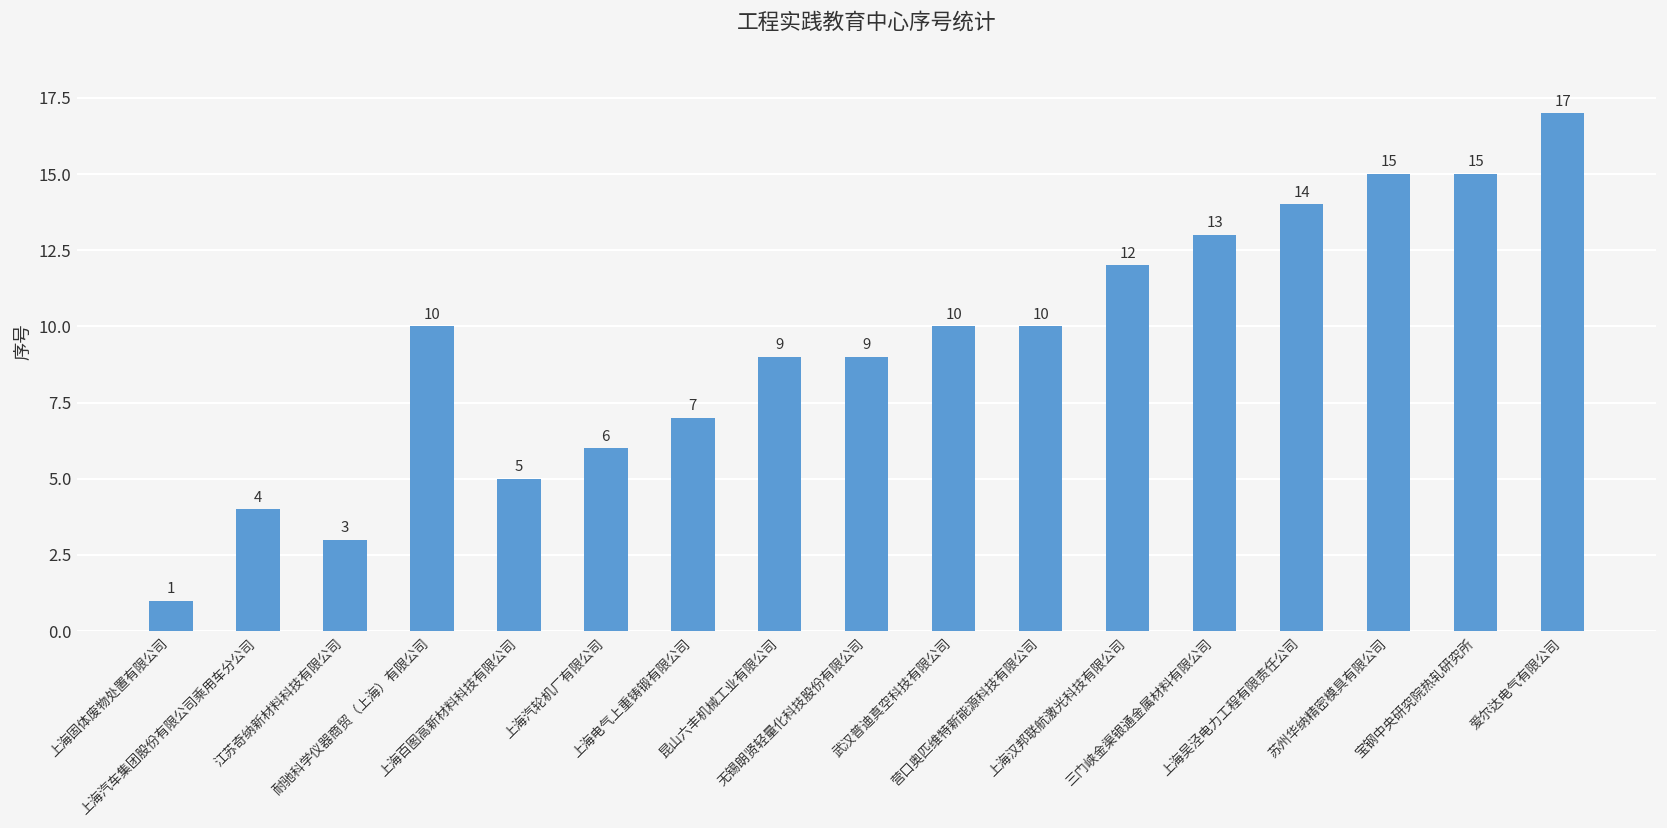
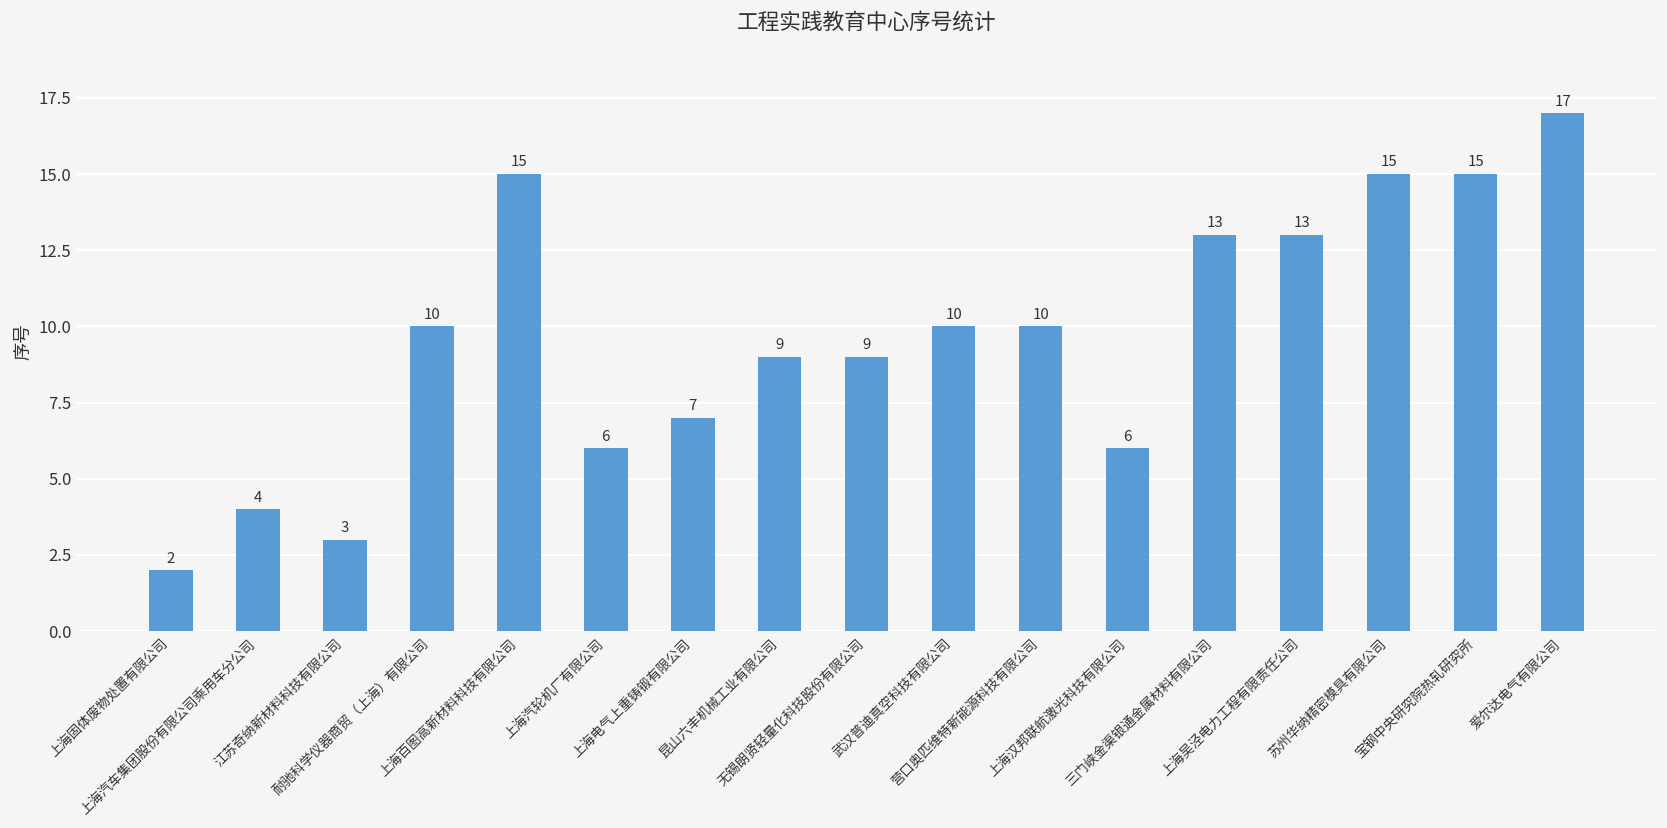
  {
-   "上海固体废物处置有限公司": 1,
+   "上海固体废物处置有限公司": 2,
    "上海汽车集团股份有限公司乘用车分公司": 4,
    "江苏奇纳新材料科技有限公司": 3,
    "耐驰科学仪器商贸（上海）有限公司": 10,
-   "上海百图高新材料科技有限公司": 5,
+   "上海百图高新材料科技有限公司": 15,
    "上海汽轮机厂有限公司": 6,
    "上海电气上重铸锻有限公司": 7,
    "昆山六丰机械工业有限公司": 9,
    "无锡朗贤轻量化科技股份有限公司": 9,
    "武汉普迪真空科技有限公司": 10,
    "营口奥匹维特新能源科技有限公司": 10,
-   "上海汉邦联航激光科技有限公司": 12,
+   "上海汉邦联航激光科技有限公司": 6,
    "三门峡金渠银通金属材料有限公司": 13,
-   "上海吴泾电力工程有限责任公司": 14,
+   "上海吴泾电力工程有限责任公司": 13,
    "苏州华纳精密模具有限公司": 15,
    "宝钢中央研究院热轧研究所": 15,
    "爱尔达电气有限公司": 17
  }
